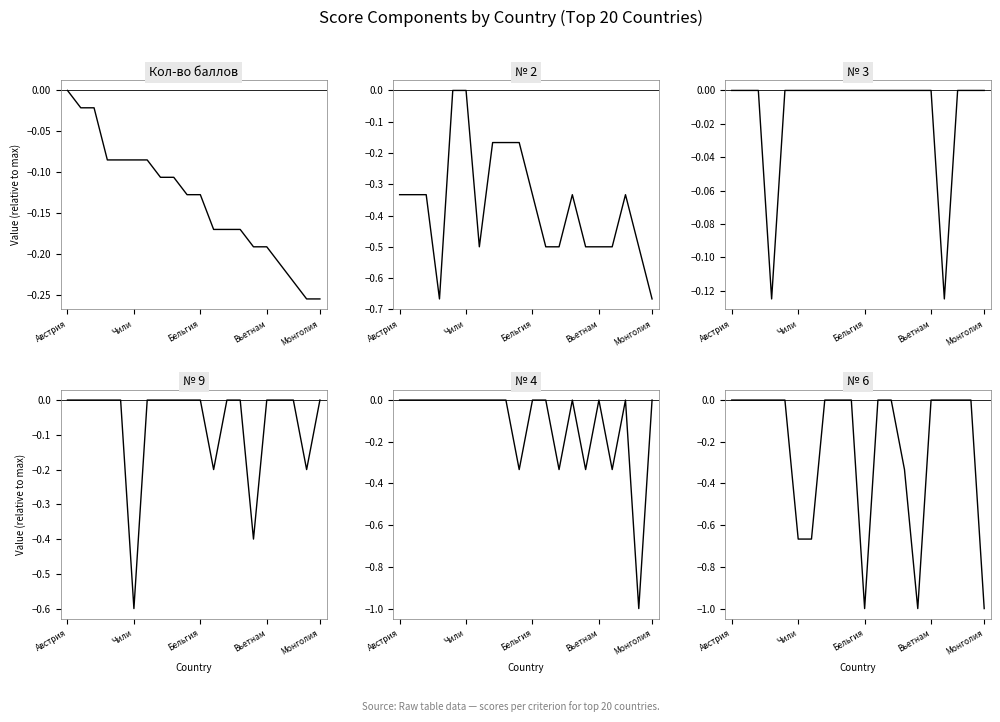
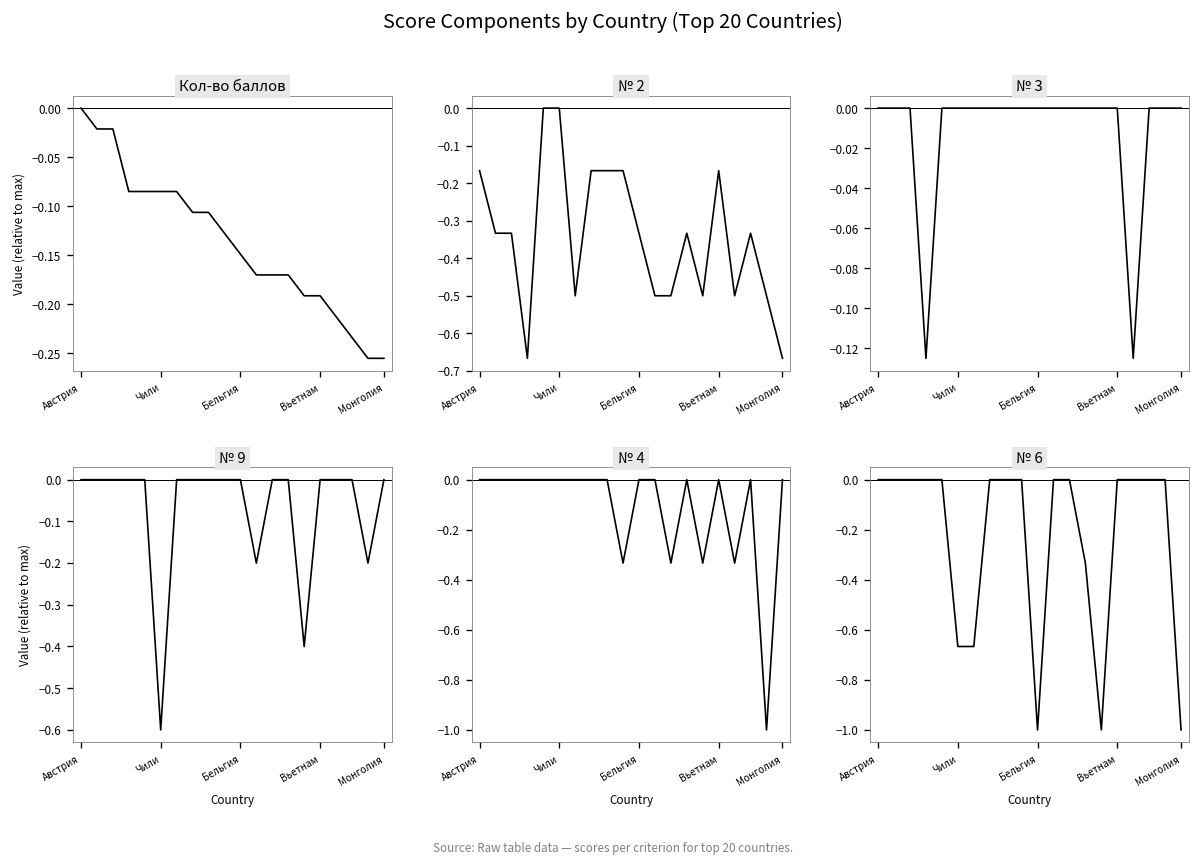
  {
    "Кол-во баллов": {
      "Австрия": 0.00,
      "Чили": -0.09,
-     "Бельгия": -0.13,
+     "Бельгия": -0.15,
      "Вьетнам": -0.19,
      "Монголия": -0.26
    },
    "№ 2": {
-     "Австрия": -0.33,
+     "Австрия": -0.17,
      "Чили": 0.00,
      "Бельгия": -0.33,
-     "Вьетнам": -0.50,
+     "Вьетнам": -0.17,
      "Монголия": -0.67
    },
    "№ 3": {
      "Австрия": 0.000,
      "Чили": 0.000,
      "Бельгия": 0.000,
      "Вьетнам": 0.000,
      "Монголия": 0.000
    },
    "№ 9": {
      "Австрия": 0.00,
      "Чили": -0.60,
      "Бельгия": 0.00,
      "Вьетнам": 0.00,
      "Монголия": 0.00
    },
    "№ 4": {
      "Австрия": 0.00,
      "Чили": 0.00,
      "Бельгия": 0.00,
      "Вьетнам": 0.00,
      "Монголия": 0.00
    },
    "№ 6": {
      "Австрия": 0.00,
      "Чили": -0.67,
      "Бельгия": -1.00,
      "Вьетнам": 0.00,
      "Монголия": -1.00
    }
  }
